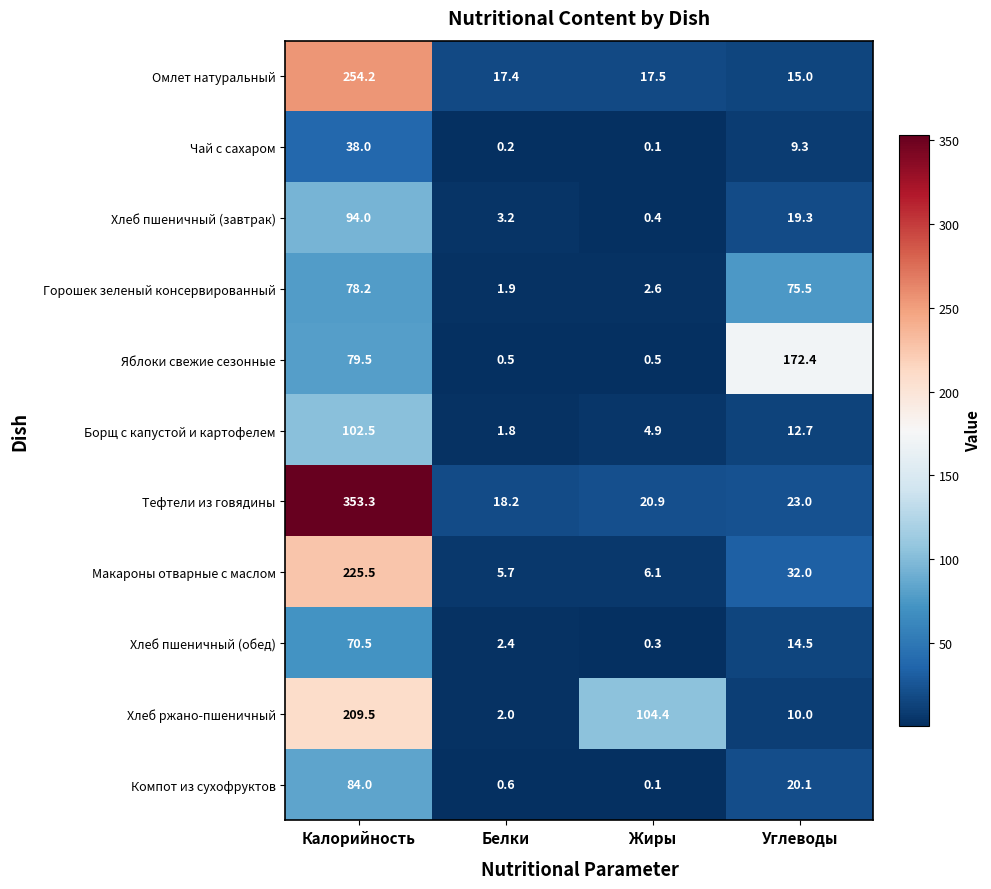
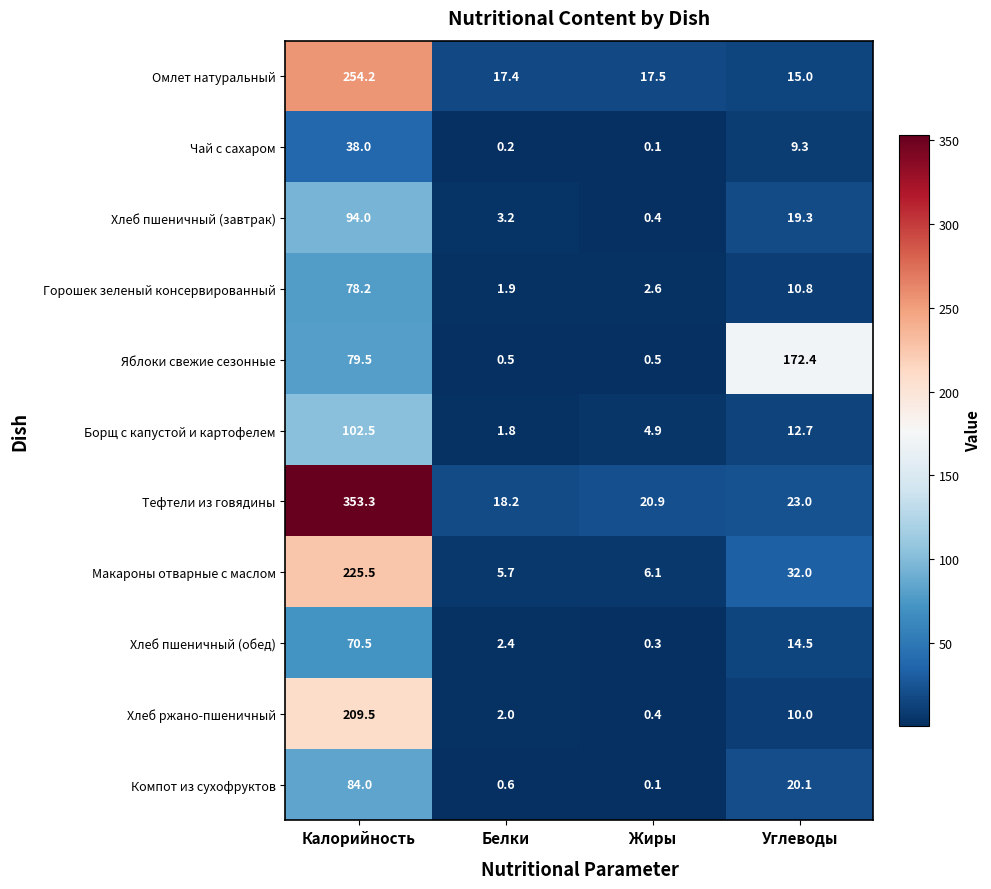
  {
    "Омлет натуральный": {
      "Калорийность": 254.2,
      "Белки": 17.4,
      "Жиры": 17.5,
      "Углеводы": 15.0
    },
    "Чай с сахаром": {
      "Калорийность": 38.0,
      "Белки": 0.2,
      "Жиры": 0.1,
      "Углеводы": 9.3
    },
    "Хлеб пшеничный (завтрак)": {
      "Калорийность": 94.0,
      "Белки": 3.2,
      "Жиры": 0.4,
      "Углеводы": 19.3
    },
    "Горошек зеленый консервированный": {
      "Калорийность": 78.2,
      "Белки": 1.9,
      "Жиры": 2.6,
-     "Углеводы": 75.5
+     "Углеводы": 10.8
    },
    "Яблоки свежие сезонные": {
      "Калорийность": 79.5,
      "Белки": 0.5,
      "Жиры": 0.5,
      "Углеводы": 172.4
    },
    "Борщ с капустой и картофелем": {
      "Калорийность": 102.5,
      "Белки": 1.8,
      "Жиры": 4.9,
      "Углеводы": 12.7
    },
    "Тефтели из говядины": {
      "Калорийность": 353.3,
      "Белки": 18.2,
      "Жиры": 20.9,
      "Углеводы": 23.0
    },
    "Макароны отварные с маслом": {
      "Калорийность": 225.5,
      "Белки": 5.7,
      "Жиры": 6.1,
      "Углеводы": 32.0
    },
    "Хлеб пшеничный (обед)": {
      "Калорийность": 70.5,
      "Белки": 2.4,
      "Жиры": 0.3,
      "Углеводы": 14.5
    },
    "Хлеб ржано-пшеничный": {
      "Калорийность": 209.5,
      "Белки": 2.0,
-     "Жиры": 104.4,
+     "Жиры": 0.4,
      "Углеводы": 10.0
    },
    "Компот из сухофруктов": {
      "Калорийность": 84.0,
      "Белки": 0.6,
      "Жиры": 0.1,
      "Углеводы": 20.1
    }
  }
